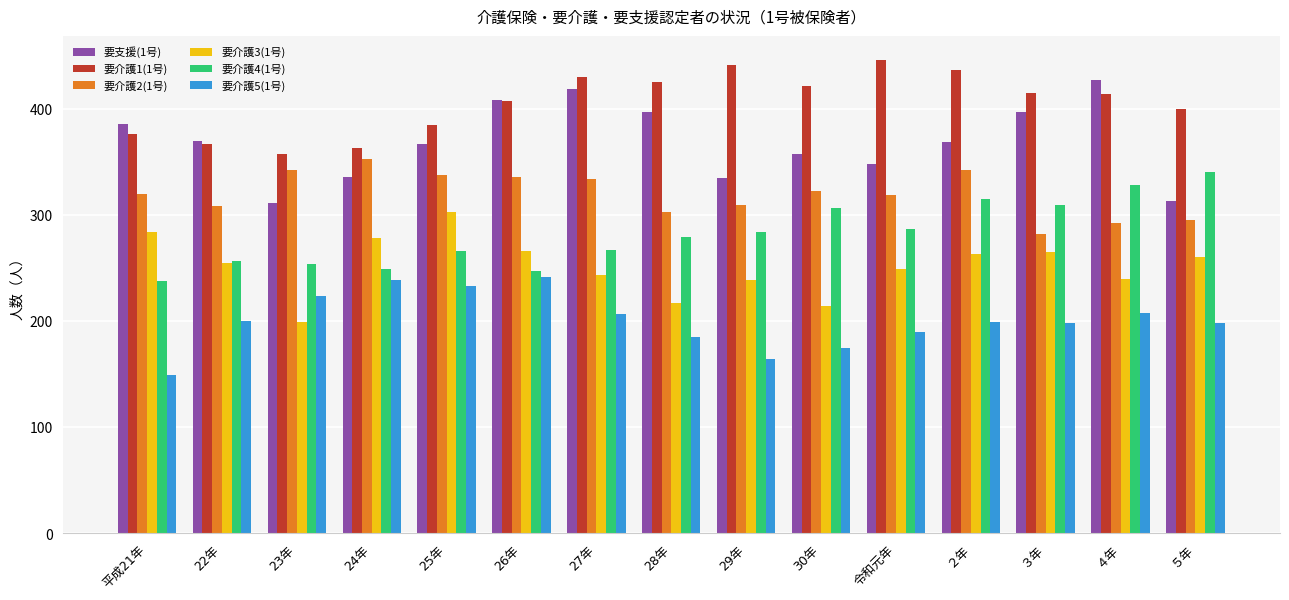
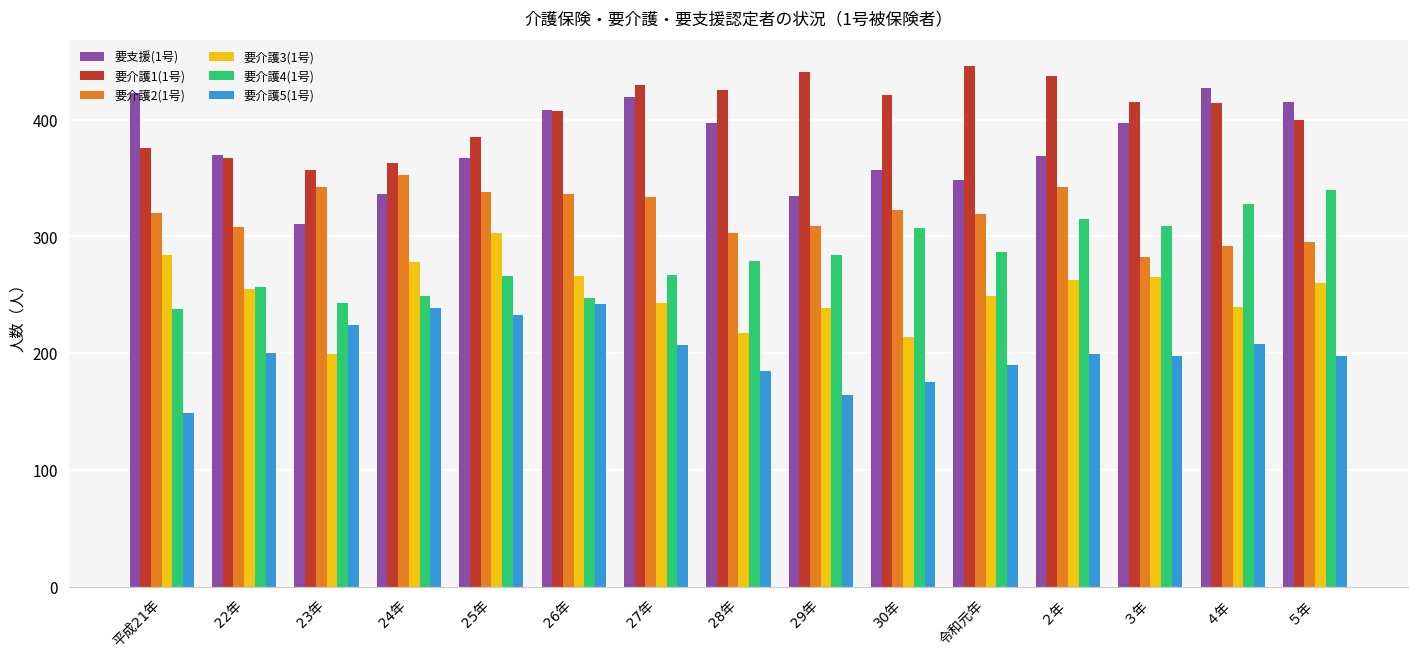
  {
    "要支援(1号)": {
-     "平成21年": 386,
+     "平成21年": 423,
      "22年": 370,
      "23年": 311,
      "24年": 336,
      "25年": 367,
      "26年": 408,
      "27年": 419,
      "28年": 397,
      "29年": 335,
      "30年": 357,
      "令和元年": 348,
      "２年": 369,
      "３年": 397,
      "４年": 427,
-     "５年": 313
+     "５年": 415
    },
    "要介護1(1号)": {
      "平成21年": 376,
      "22年": 367,
      "23年": 357,
      "24年": 363,
      "25年": 385,
      "26年": 407,
      "27年": 430,
      "28年": 425,
      "29年": 441,
      "30年": 421,
      "令和元年": 446,
      "２年": 437,
      "３年": 415,
      "４年": 414,
      "５年": 400
    },
    "要介護2(1号)": {
      "平成21年": 320,
      "22年": 308,
      "23年": 342,
      "24年": 353,
      "25年": 338,
      "26年": 336,
      "27年": 334,
      "28年": 303,
      "29年": 309,
      "30年": 323,
      "令和元年": 319,
      "２年": 342,
      "３年": 282,
      "４年": 292,
      "５年": 295
    },
    "要介護3(1号)": {
      "平成21年": 284,
      "22年": 255,
      "23年": 199,
      "24年": 278,
      "25年": 303,
      "26年": 266,
      "27年": 243,
      "28年": 217,
      "29年": 239,
      "30年": 214,
      "令和元年": 249,
      "２年": 263,
      "３年": 265,
      "４年": 240,
      "５年": 260
    },
    "要介護4(1号)": {
      "平成21年": 238,
      "22年": 257,
-     "23年": 254,
+     "23年": 243,
      "24年": 249,
      "25年": 266,
      "26年": 247,
      "27年": 267,
      "28年": 279,
      "29年": 284,
      "30年": 307,
      "令和元年": 287,
      "２年": 315,
      "３年": 309,
      "４年": 328,
      "５年": 340
    },
    "要介護5(1号)": {
      "平成21年": 149,
      "22年": 200,
      "23年": 224,
      "24年": 239,
      "25年": 233,
      "26年": 242,
      "27年": 207,
      "28年": 185,
      "29年": 164,
      "30年": 175,
      "令和元年": 190,
      "２年": 199,
      "３年": 198,
      "４年": 208,
      "５年": 198
    }
  }
